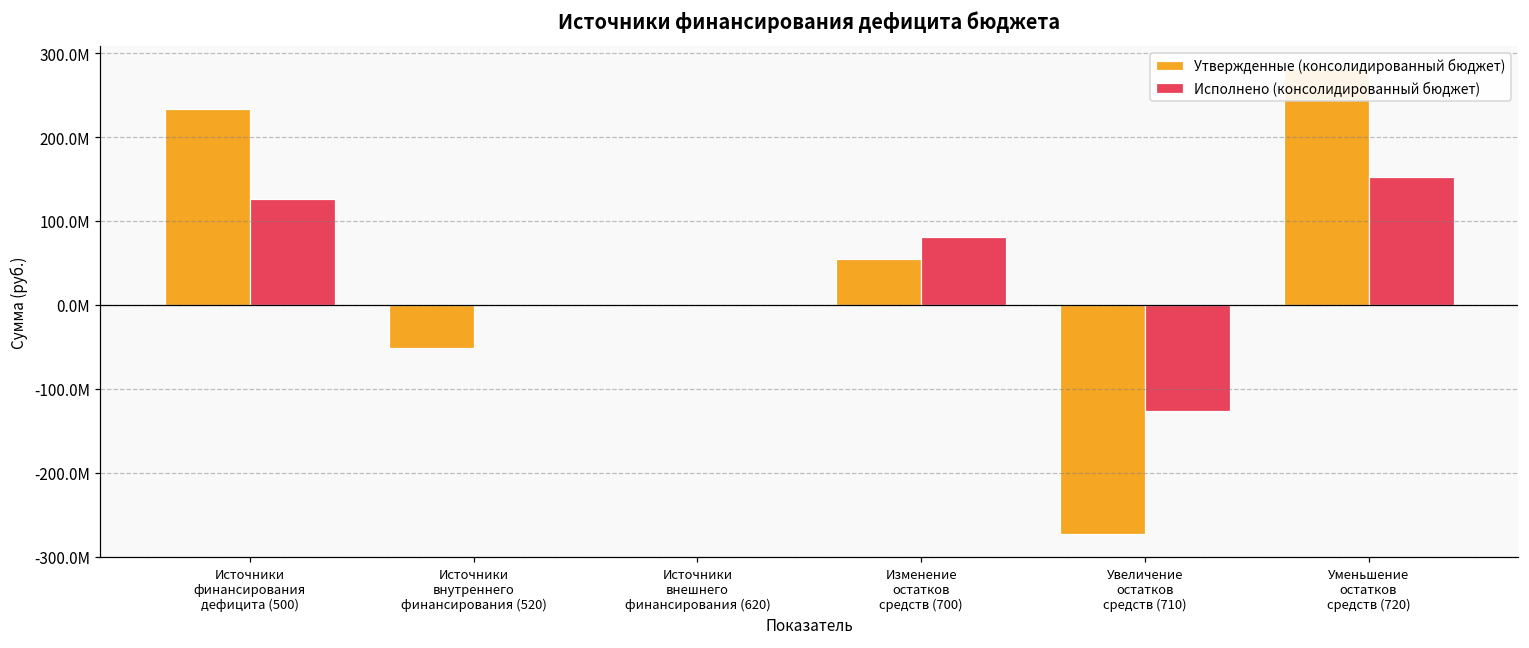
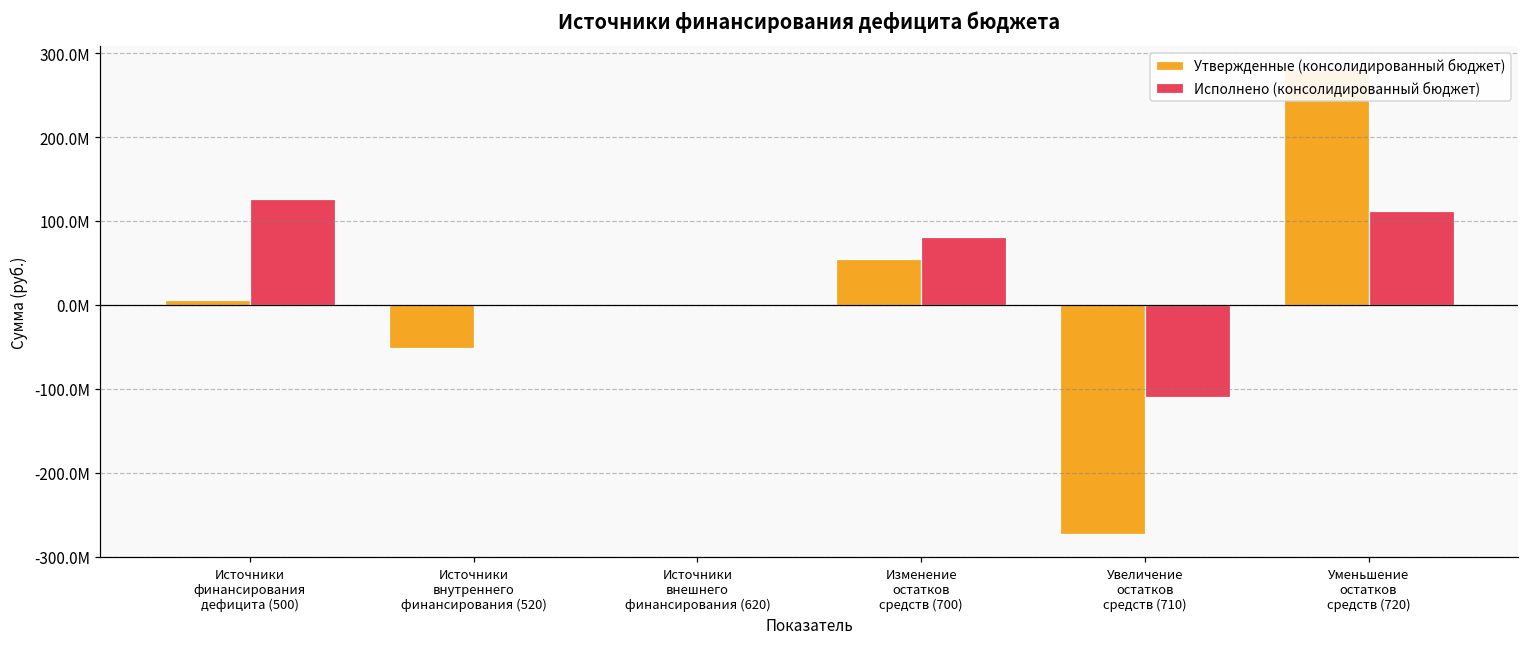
  {
    "Утвержденные (консолидированный бюджет)": {
-     "Источники финансирования дефицита (500)": 230000000,
+     "Источники финансирования дефицита (500)": 10000000,
      "Источники внутреннего финансирования (520)": -50000000,
      "Источники внешнего финансирования (620)": 0,
      "Изменение остатков средств (700)": 50000000,
      "Увеличение остатков средств (710)": -270000000
    },
    "Исполнено (консолидированный бюджет)": {
      "Источники финансирования дефицита (500)": 130000000,
      "Источники внутреннего финансирования (520)": 0,
      "Источники внешнего финансирования (620)": 0,
      "Изменение остатков средств (700)": 80000000,
-     "Увеличение остатков средств (710)": -130000000,
-     "Уменьшение остатков средств (720)": 150000000
+     "Увеличение остатков средств (710)": -110000000,
+     "Уменьшение остатков средств (720)": 110000000
    }
  }
